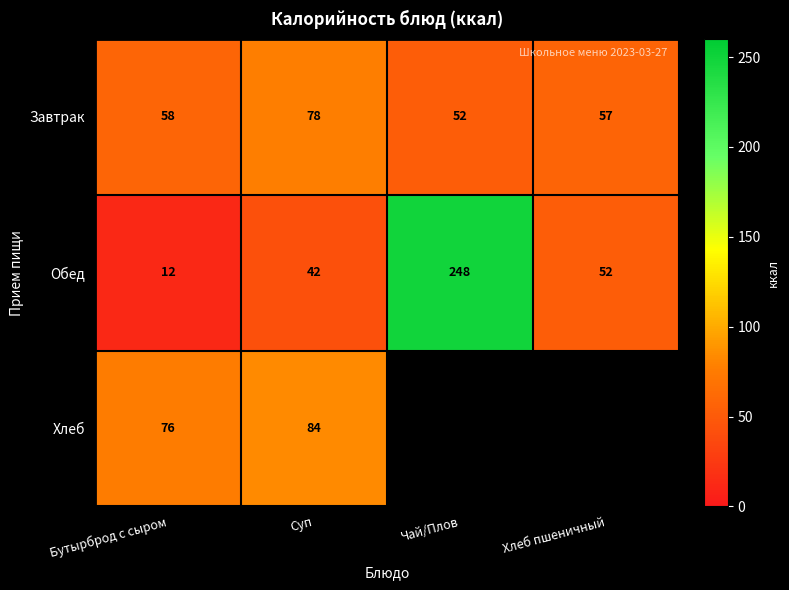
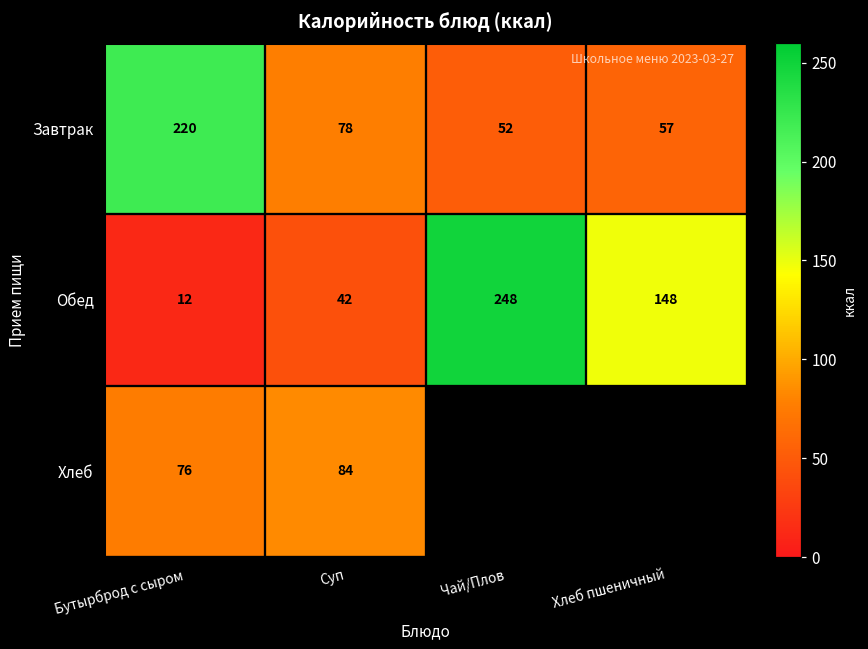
  {
    "Завтрак": {
-     "Бутырброд с сыром": 58,
+     "Бутырброд с сыром": 220,
      "Суп": 78,
      "Чай/Плов": 52
    },
    "Обед": {
      "Бутырброд с сыром": 12,
      "Суп": 42,
      "Чай/Плов": 248,
-     "Хлеб пшеничный": 52
+     "Хлеб пшеничный": 148
    },
    "Хлеб": {
      "Бутырброд с сыром": 76,
      "Суп": 84
    }
  }
